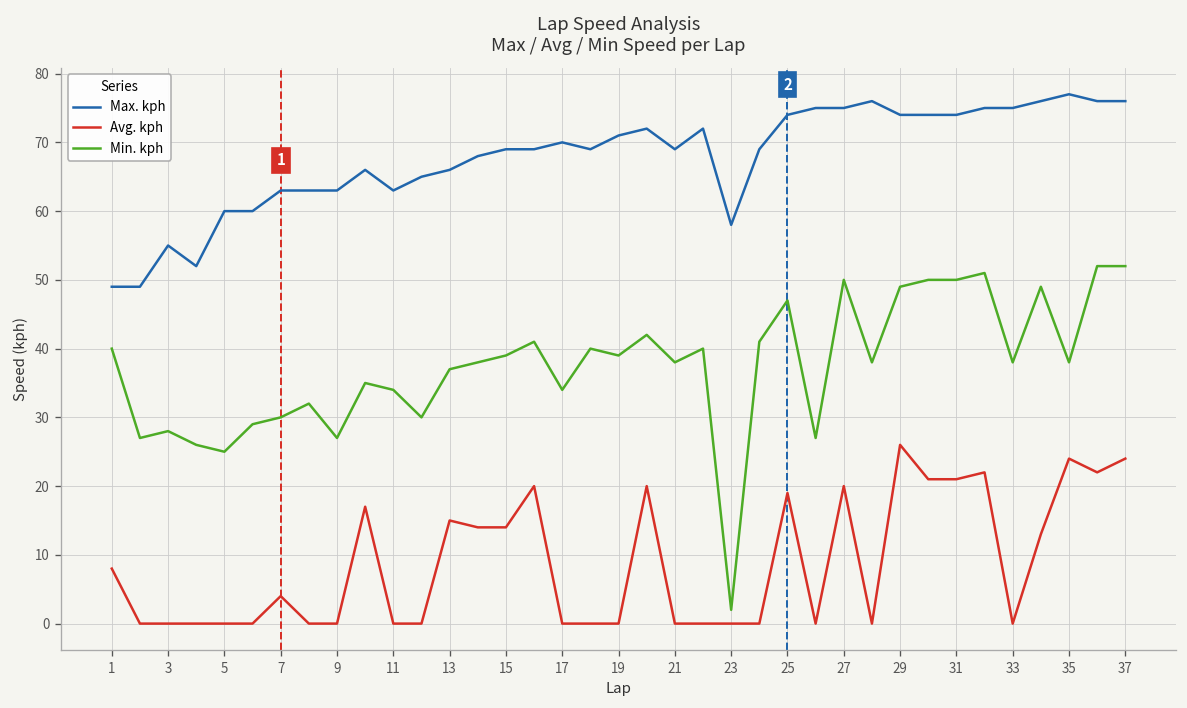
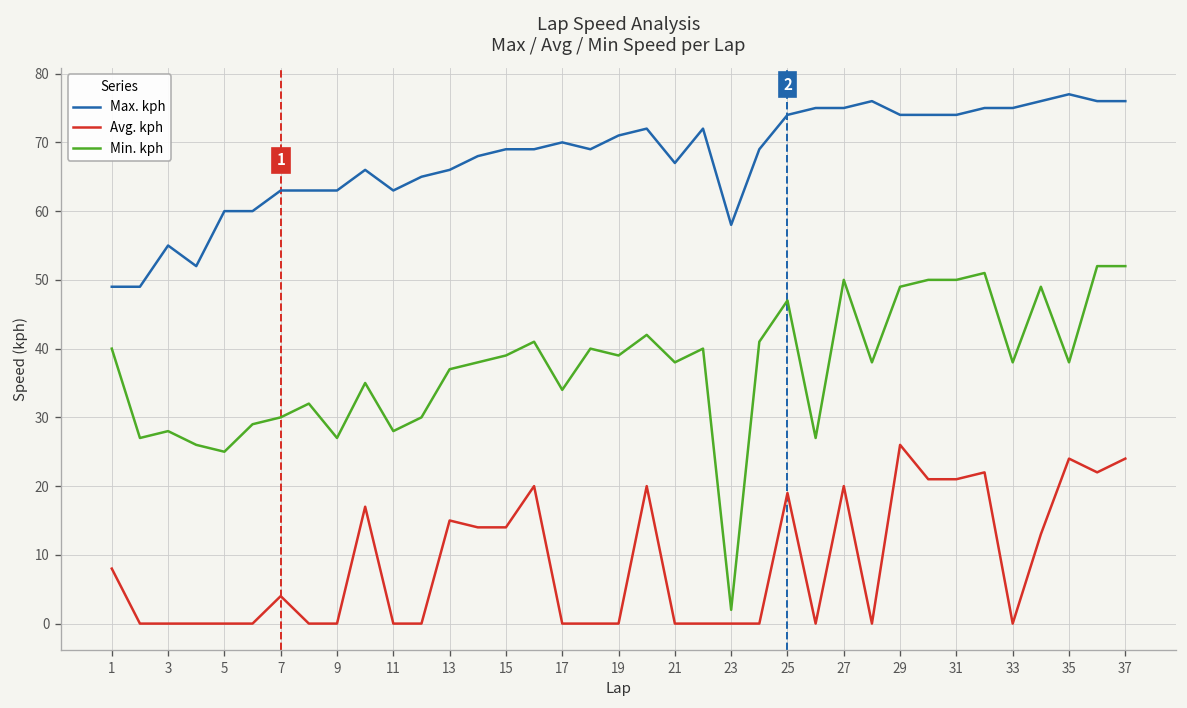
  {
    "Max. kph": {
      "1": 49,
      "3": 55,
      "5": 60,
      "9": 63,
      "11": 63,
      "13": 66,
      "15": 69,
      "17": 70,
      "19": 71,
-     "21": 69,
+     "21": 67,
      "23": 58,
      "27": 75,
      "29": 74,
      "31": 74,
      "33": 75,
      "35": 77,
      "37": 76
    },
    "Avg. kph": {
      "1": 8,
      "3": 0,
      "5": 0,
      "7": 4,
      "9": 0,
      "11": 0,
      "13": 15,
      "15": 14,
      "17": 0,
      "19": 0,
      "21": 0,
      "23": 0,
      "25": 19,
      "27": 20,
      "29": 26,
      "31": 21,
      "33": 0,
      "35": 24,
      "37": 24
    },
    "Min. kph": {
      "1": 40,
      "3": 28,
      "5": 25,
      "7": 30,
      "9": 27,
-     "11": 34,
+     "11": 28,
      "13": 37,
      "15": 39,
      "17": 34,
      "19": 39,
      "21": 38,
      "23": 2,
      "25": 47,
      "27": 50,
      "29": 49,
      "31": 50,
      "33": 38,
      "35": 38,
      "37": 52
    }
  }
